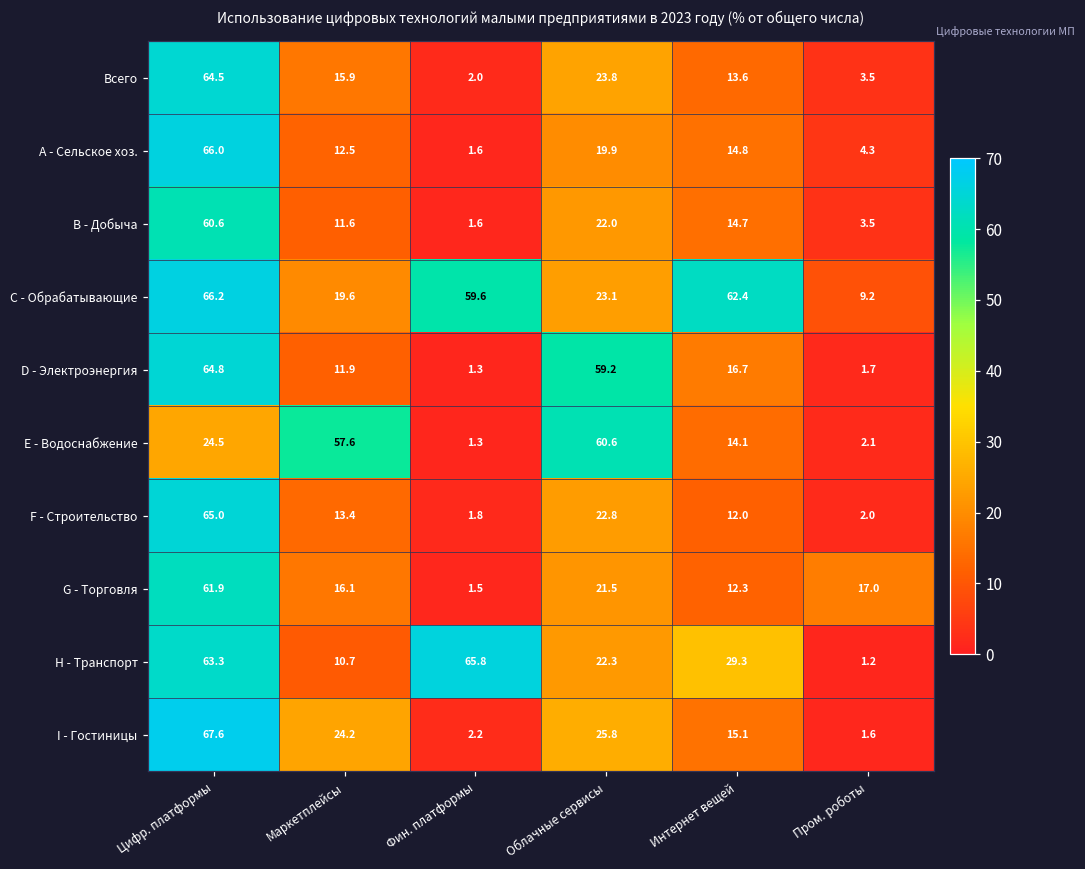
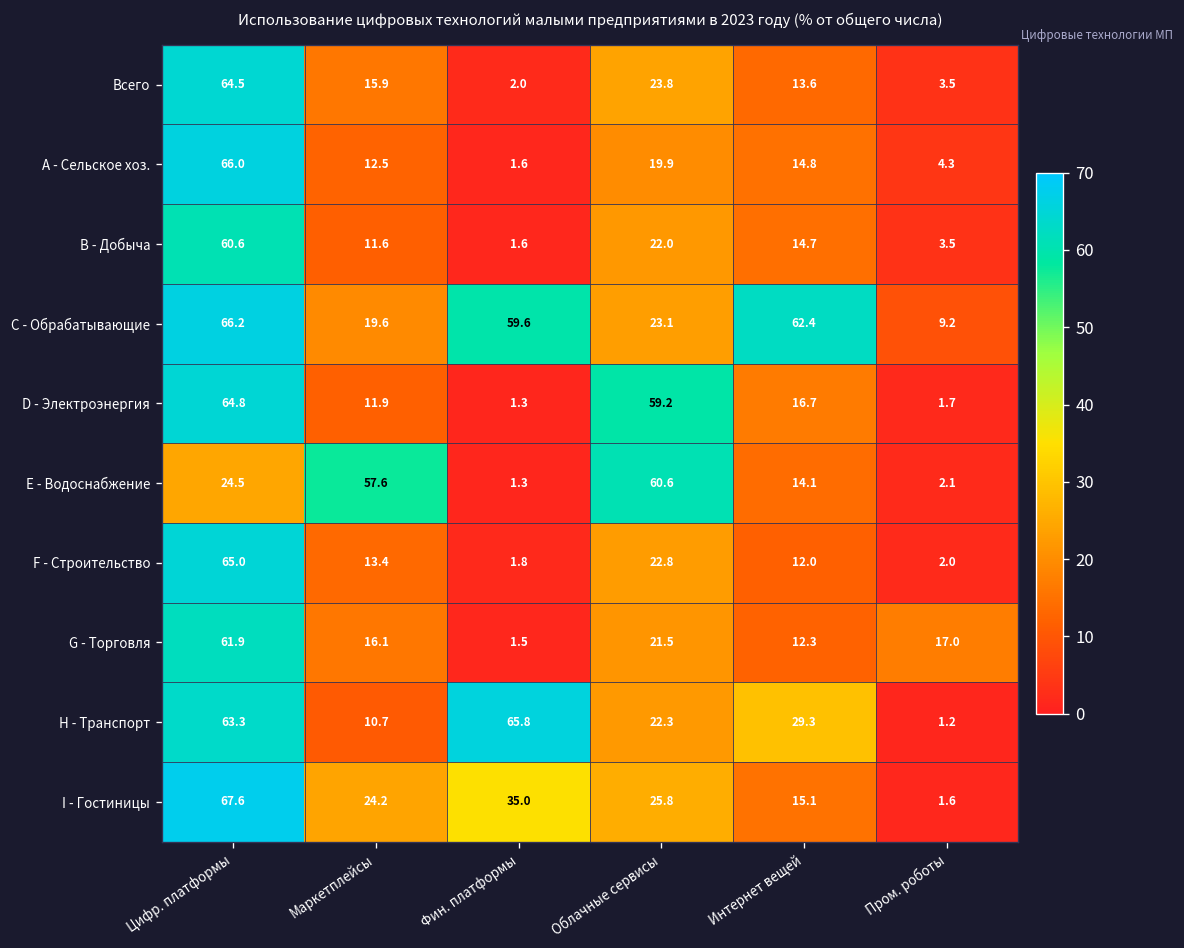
  {
    "Всего": {
      "Цифр. платформы": 64.5,
      "Маркетплейсы": 15.9,
      "Фин. платформы": 2.0,
      "Облачные сервисы": 23.8,
      "Интернет вещей": 13.6,
      "Пром. роботы": 3.5
    },
    "A - Сельское хоз.": {
      "Цифр. платформы": 66.0,
      "Маркетплейсы": 12.5,
      "Фин. платформы": 1.6,
      "Облачные сервисы": 19.9,
      "Интернет вещей": 14.8,
      "Пром. роботы": 4.3
    },
    "B - Добыча": {
      "Цифр. платформы": 60.6,
      "Маркетплейсы": 11.6,
      "Фин. платформы": 1.6,
      "Облачные сервисы": 22.0,
      "Интернет вещей": 14.7,
      "Пром. роботы": 3.5
    },
    "C - Обрабатывающие": {
      "Цифр. платформы": 66.2,
      "Маркетплейсы": 19.6,
      "Фин. платформы": 59.6,
      "Облачные сервисы": 23.1,
      "Интернет вещей": 62.4,
      "Пром. роботы": 9.2
    },
    "D - Электроэнергия": {
      "Цифр. платформы": 64.8,
      "Маркетплейсы": 11.9,
      "Фин. платформы": 1.3,
      "Облачные сервисы": 59.2,
      "Интернет вещей": 16.7,
      "Пром. роботы": 1.7
    },
    "E - Водоснабжение": {
      "Цифр. платформы": 24.5,
      "Маркетплейсы": 57.6,
      "Фин. платформы": 1.3,
      "Облачные сервисы": 60.6,
      "Интернет вещей": 14.1,
      "Пром. роботы": 2.1
    },
    "F - Строительство": {
      "Цифр. платформы": 65.0,
      "Маркетплейсы": 13.4,
      "Фин. платформы": 1.8,
      "Облачные сервисы": 22.8,
      "Интернет вещей": 12.0,
      "Пром. роботы": 2.0
    },
    "G - Торговля": {
      "Цифр. платформы": 61.9,
      "Маркетплейсы": 16.1,
      "Фин. платформы": 1.5,
      "Облачные сервисы": 21.5,
      "Интернет вещей": 12.3,
      "Пром. роботы": 17.0
    },
    "H - Транспорт": {
      "Цифр. платформы": 63.3,
      "Маркетплейсы": 10.7,
      "Фин. платформы": 65.8,
      "Облачные сервисы": 22.3,
      "Интернет вещей": 29.3,
      "Пром. роботы": 1.2
    },
    "I - Гостиницы": {
      "Цифр. платформы": 67.6,
      "Маркетплейсы": 24.2,
-     "Фин. платформы": 2.2,
+     "Фин. платформы": 35.0,
      "Облачные сервисы": 25.8,
      "Интернет вещей": 15.1,
      "Пром. роботы": 1.6
    }
  }
